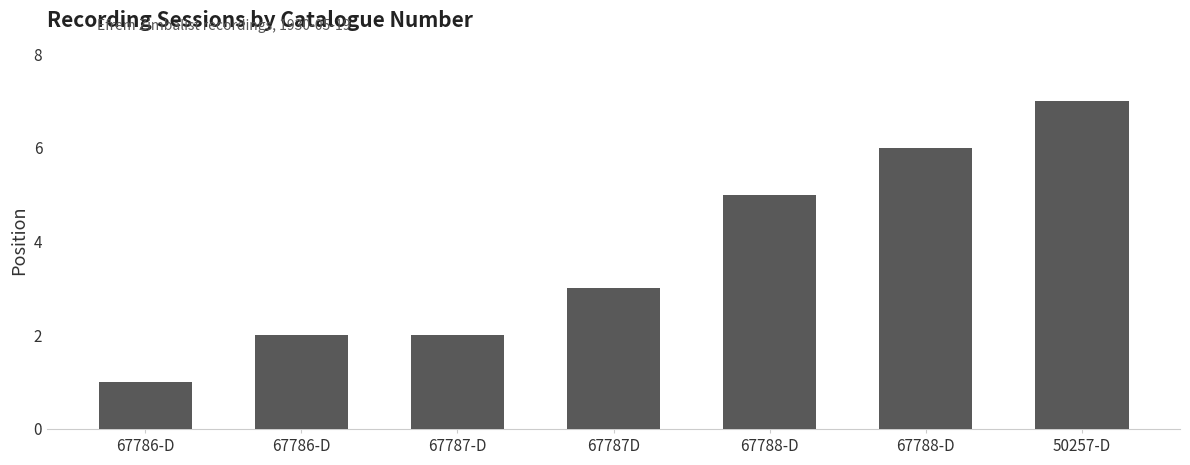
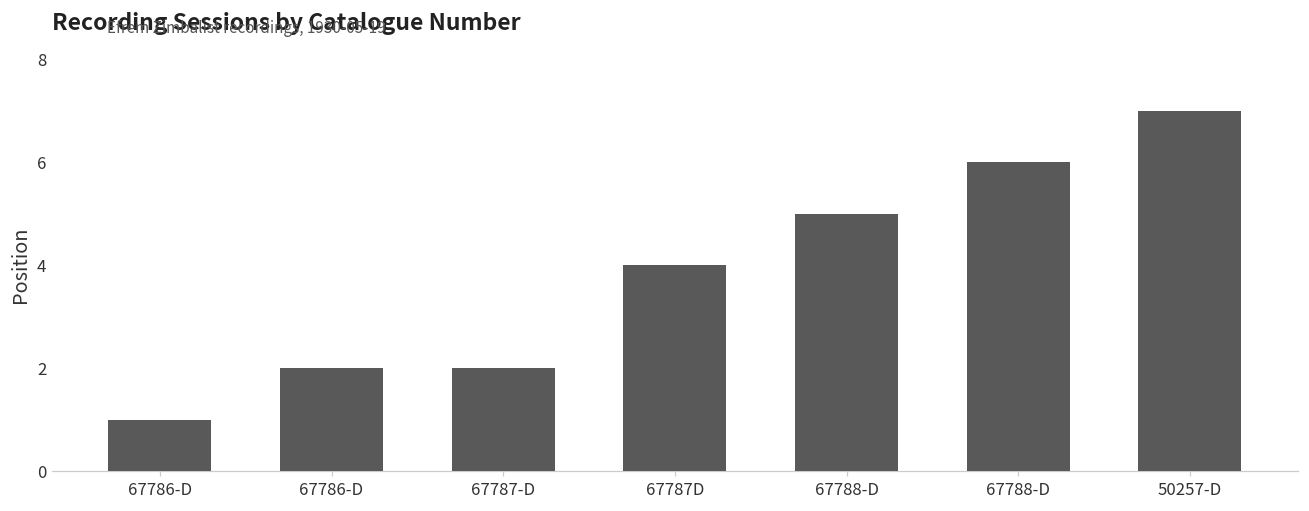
  {
    "67787-D": 2,
-   "67787D": 3,
+   "67787D": 4,
    "50257-D": 7
  }
